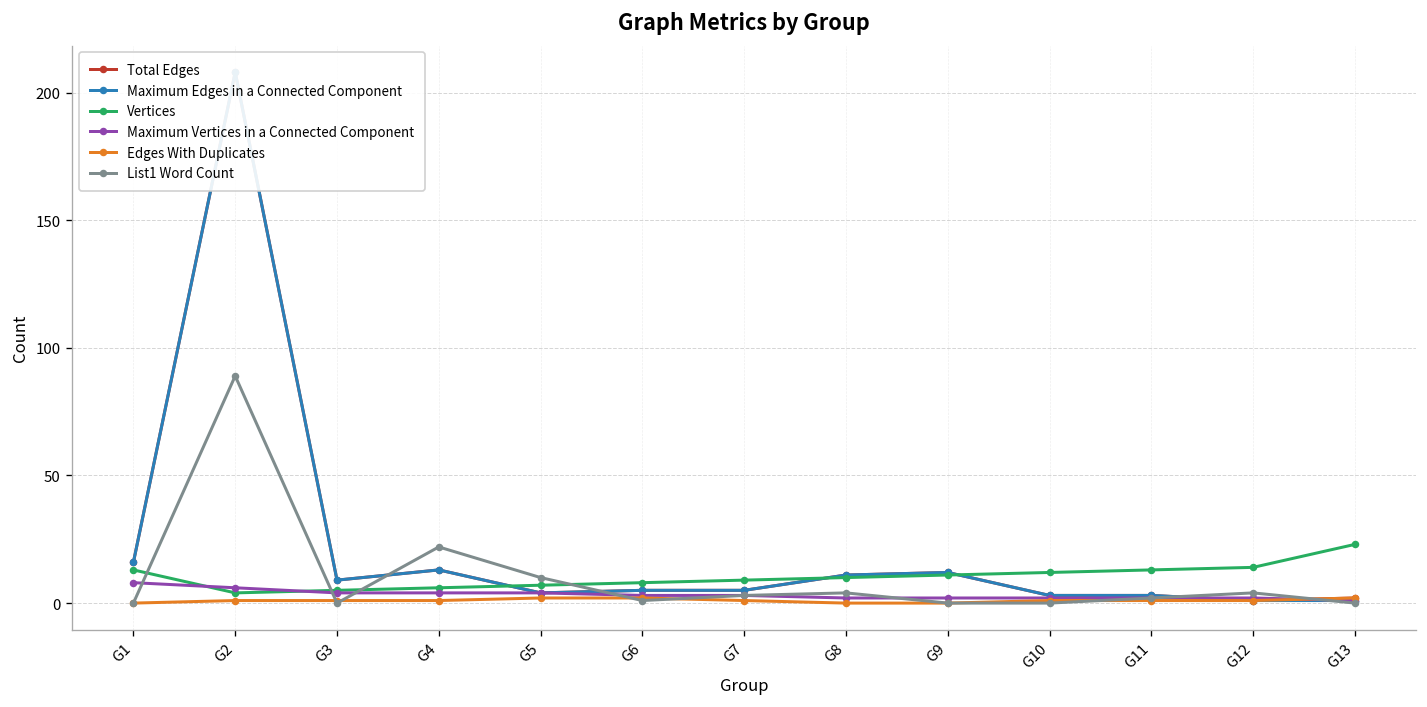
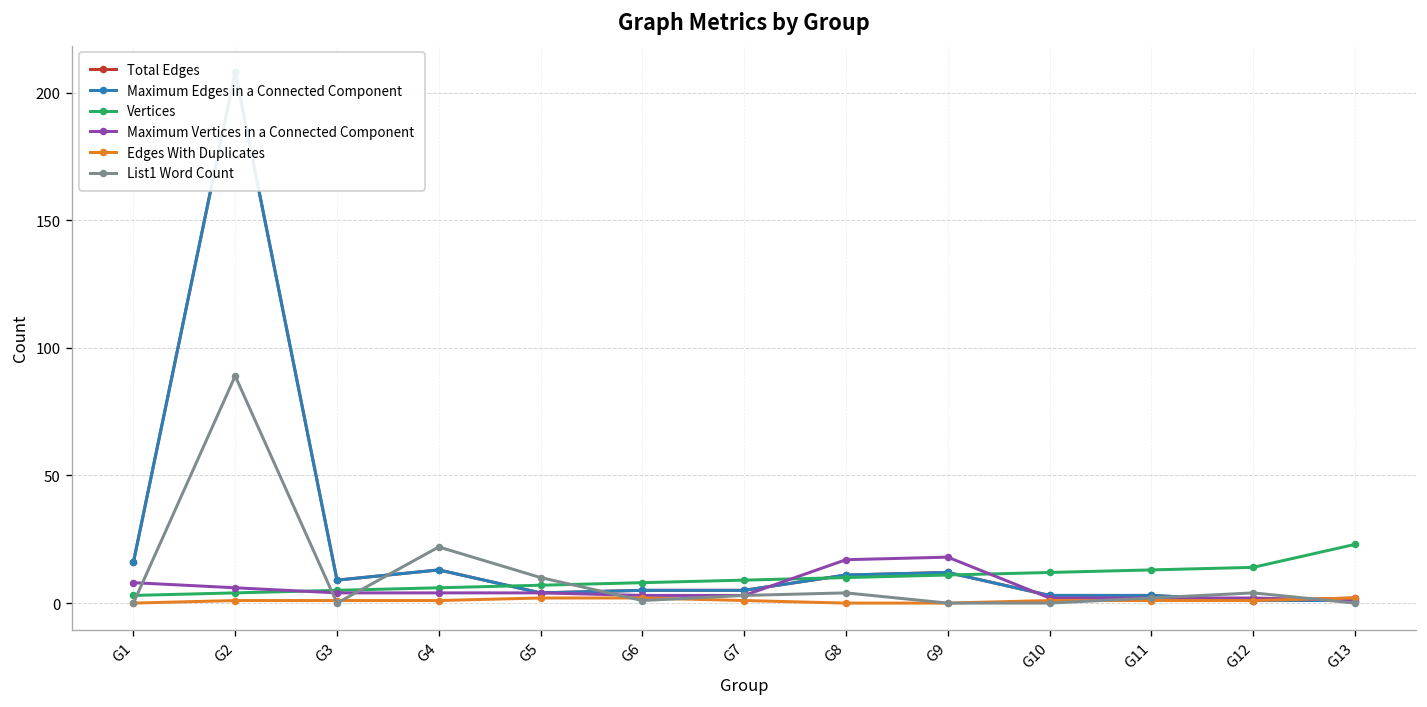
  {
    "Vertices": {
-     "G1": 13,
+     "G1": 3,
      "G2": 4,
      "G4": 6,
      "G5": 7,
      "G6": 8,
      "G7": 9,
      "G10": 12,
      "G11": 13,
      "G12": 14,
      "G13": 23
    },
    "Maximum Vertices in a Connected Component": {
      "G1": 8,
      "G2": 6,
      "G4": 4,
-     "G8": 2,
-     "G9": 2
+     "G8": 17,
+     "G9": 18
    },
    "Edges With Duplicates": {
      "G2": 1,
      "G4": 1,
      "G5": 2,
      "G7": 1,
      "G8": 0
    },
    "List1 Word Count": {
      "G2": 89,
      "G4": 22,
      "G5": 10,
      "G8": 4,
      "G12": 4
    }
  }
